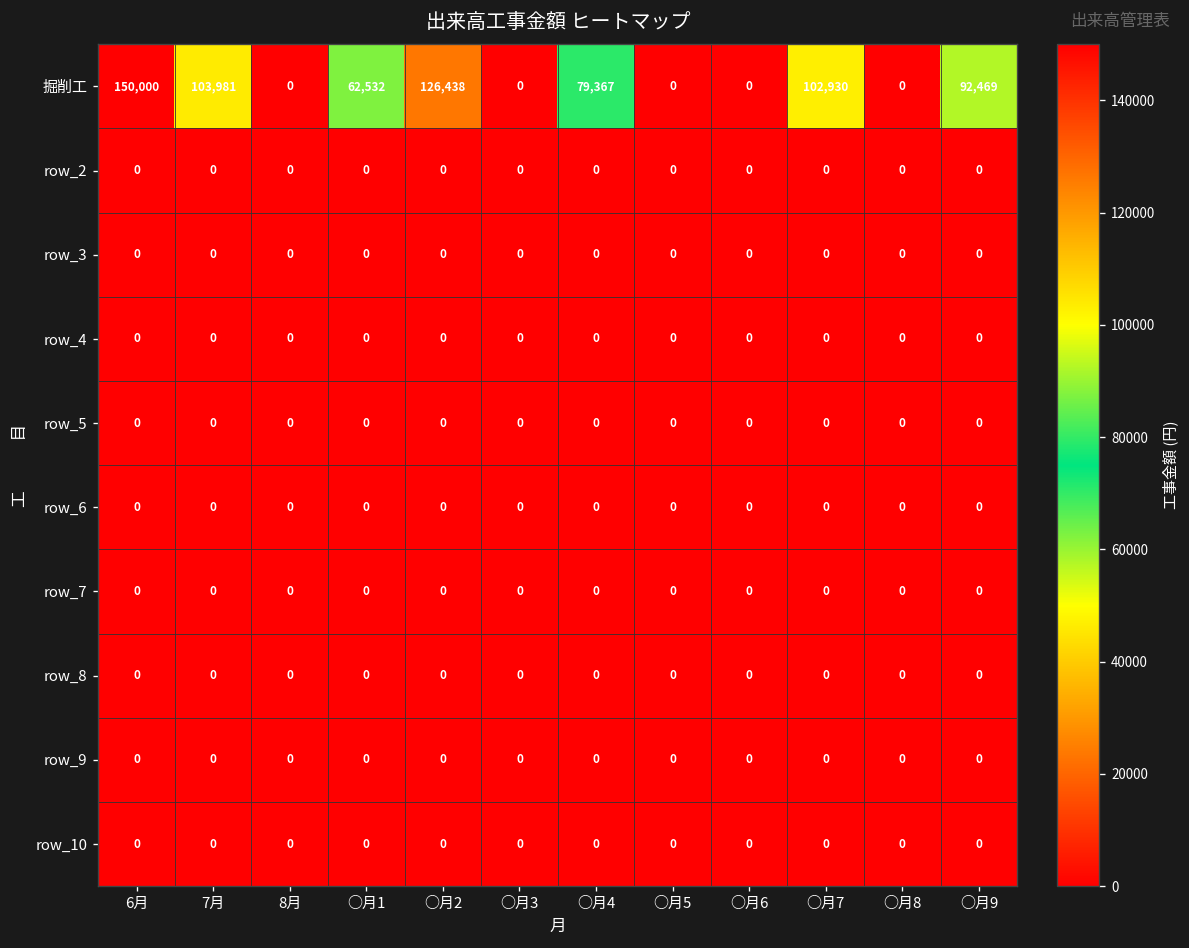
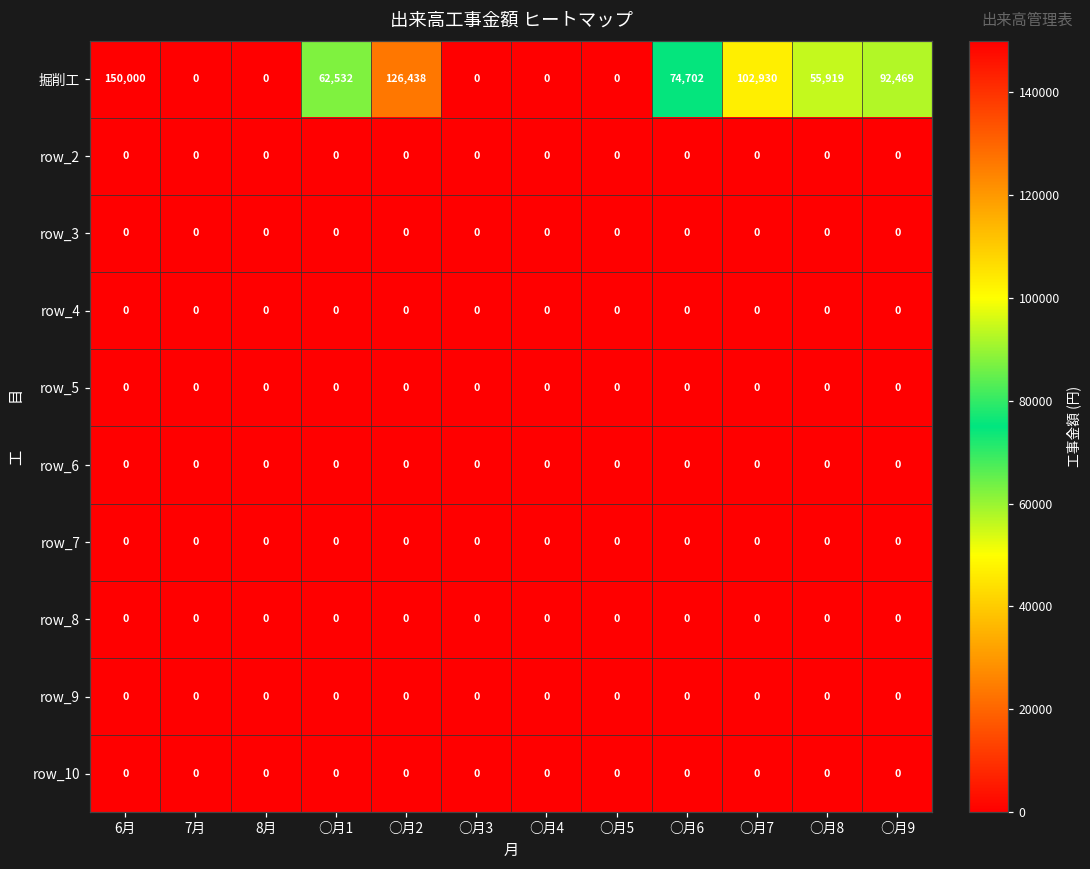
  {
    "掘削工": {
      "6月": "150,000",
-     "7月": "103,981",
+     "7月": "0",
      "8月": "0",
      "○月1": "62,532",
      "○月2": "126,438",
      "○月3": "0",
-     "○月4": "79,367",
+     "○月4": "0",
      "○月5": "0",
-     "○月6": "0",
+     "○月6": "74,702",
      "○月7": "102,930",
-     "○月8": "0",
+     "○月8": "55,919",
      "○月9": "92,469"
    },
    "row_2": {
      "6月": "0",
      "7月": "0",
      "8月": "0",
      "○月1": "0",
      "○月2": "0",
      "○月3": "0",
      "○月4": "0",
      "○月5": "0",
      "○月6": "0",
      "○月7": "0",
      "○月8": "0",
      "○月9": "0"
    },
    "row_3": {
      "6月": "0",
      "7月": "0",
      "8月": "0",
      "○月1": "0",
      "○月2": "0",
      "○月3": "0",
      "○月4": "0",
      "○月5": "0",
      "○月6": "0",
      "○月7": "0",
      "○月8": "0",
      "○月9": "0"
    },
    "row_4": {
      "6月": "0",
      "7月": "0",
      "8月": "0",
      "○月1": "0",
      "○月2": "0",
      "○月3": "0",
      "○月4": "0",
      "○月5": "0",
      "○月6": "0",
      "○月7": "0",
      "○月8": "0",
      "○月9": "0"
    },
    "row_5": {
      "6月": "0",
      "7月": "0",
      "8月": "0",
      "○月1": "0",
      "○月2": "0",
      "○月3": "0",
      "○月4": "0",
      "○月5": "0",
      "○月6": "0",
      "○月7": "0",
      "○月8": "0",
      "○月9": "0"
    },
    "row_6": {
      "6月": "0",
      "7月": "0",
      "8月": "0",
      "○月1": "0",
      "○月2": "0",
      "○月3": "0",
      "○月4": "0",
      "○月5": "0",
      "○月6": "0",
      "○月7": "0",
      "○月8": "0",
      "○月9": "0"
    },
    "row_7": {
      "6月": "0",
      "7月": "0",
      "8月": "0",
      "○月1": "0",
      "○月2": "0",
      "○月3": "0",
      "○月4": "0",
      "○月5": "0",
      "○月6": "0",
      "○月7": "0",
      "○月8": "0",
      "○月9": "0"
    },
    "row_8": {
      "6月": "0",
      "7月": "0",
      "8月": "0",
      "○月1": "0",
      "○月2": "0",
      "○月3": "0",
      "○月4": "0",
      "○月5": "0",
      "○月6": "0",
      "○月7": "0",
      "○月8": "0",
      "○月9": "0"
    },
    "row_9": {
      "6月": "0",
      "7月": "0",
      "8月": "0",
      "○月1": "0",
      "○月2": "0",
      "○月3": "0",
      "○月4": "0",
      "○月5": "0",
      "○月6": "0",
      "○月7": "0",
      "○月8": "0",
      "○月9": "0"
    },
    "row_10": {
      "6月": "0",
      "7月": "0",
      "8月": "0",
      "○月1": "0",
      "○月2": "0",
      "○月3": "0",
      "○月4": "0",
      "○月5": "0",
      "○月6": "0",
      "○月7": "0",
      "○月8": "0",
      "○月9": "0"
    }
  }
